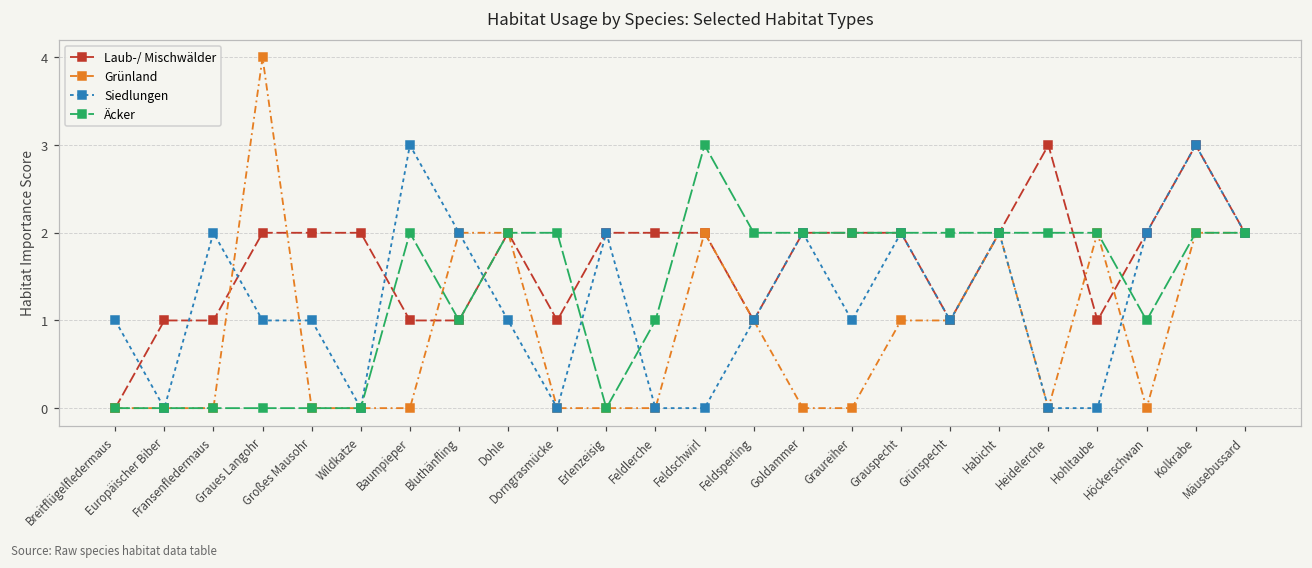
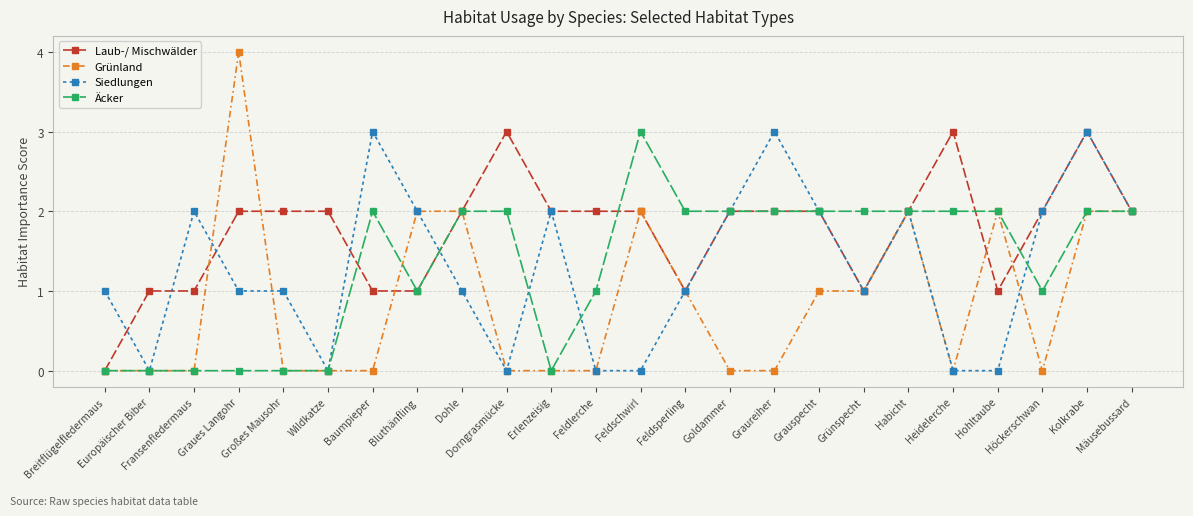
  {
    "Laub-/ Mischwälder": {
      "Europäischer Biber": 1,
      "Fransenfledermaus": 1,
      "Graues Langohr": 2,
      "Großes Mausohr": 2,
      "Wildkatze": 2,
      "Baumpieper": 1,
-     "Dorngrasmücke": 1,
+     "Dorngrasmücke": 3,
      "Feldlerche": 2,
      "Heidelerche": 3,
      "Hohltaube": 1
    },
    "Grünland": {
      "Graues Langohr": 4,
      "Baumpieper": 0,
      "Goldammer": 0,
      "Graureiher": 0,
      "Grauspecht": 1,
      "Höckerschwan": 0
    },
    "Siedlungen": {
      "Breitflügelfledermaus": 1,
      "Fransenfledermaus": 2,
      "Graues Langohr": 1,
      "Großes Mausohr": 1,
      "Baumpieper": 3,
      "Dohle": 1,
      "Feldschwirl": 0,
-     "Graureiher": 1,
+     "Graureiher": 3,
      "Hohltaube": 0
    },
    "Äcker": {
      "Graues Langohr": 0,
      "Baumpieper": 2,
      "Dorngrasmücke": 2,
      "Feldlerche": 1,
      "Feldschwirl": 3,
      "Feldsperling": 2,
      "Grünspecht": 2,
      "Heidelerche": 2,
      "Höckerschwan": 1
    }
  }
